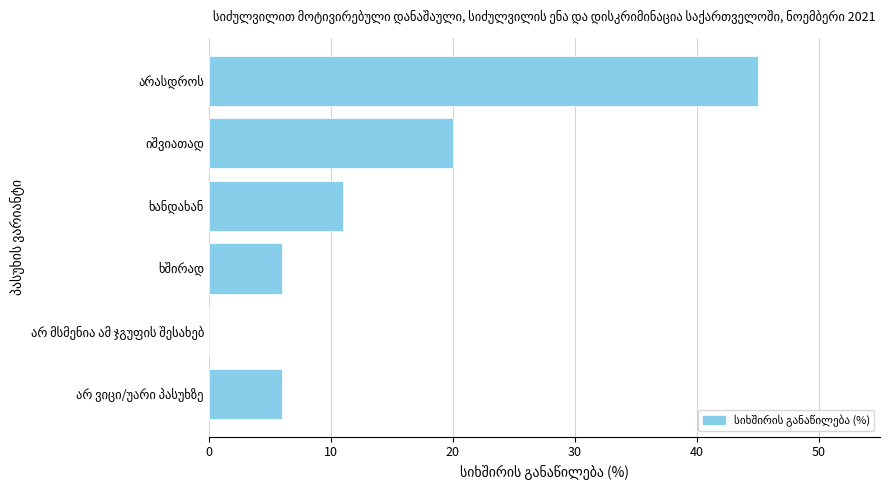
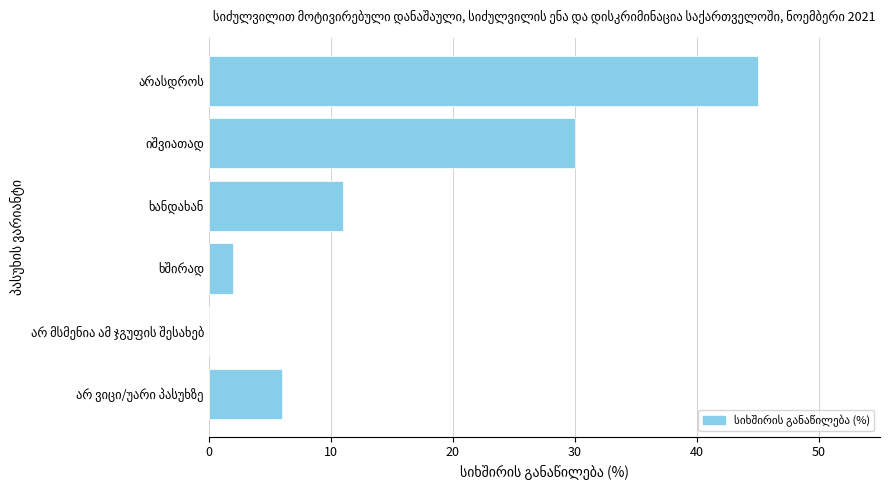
  {
    "არასდროს": 45,
-   "იშვიათად": 20,
+   "იშვიათად": 30,
    "ხანდახან": 11,
-   "ხშირად": 6,
+   "ხშირად": 2,
    "არ მსმენია ამ ჯგუფის შესახებ": 0,
    "არ ვიცი/უარი პასუხზე": 6
  }
